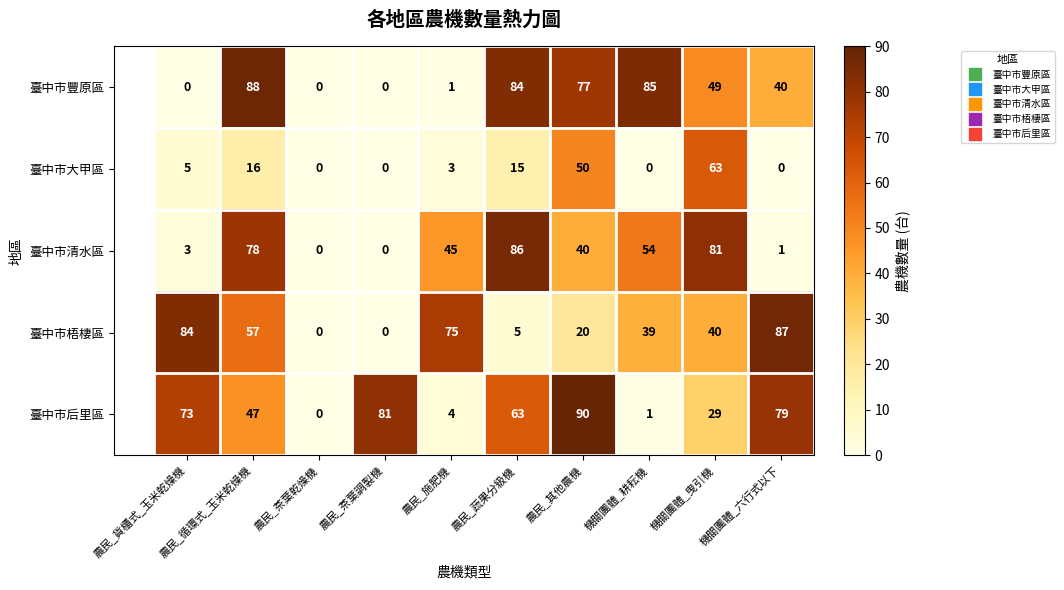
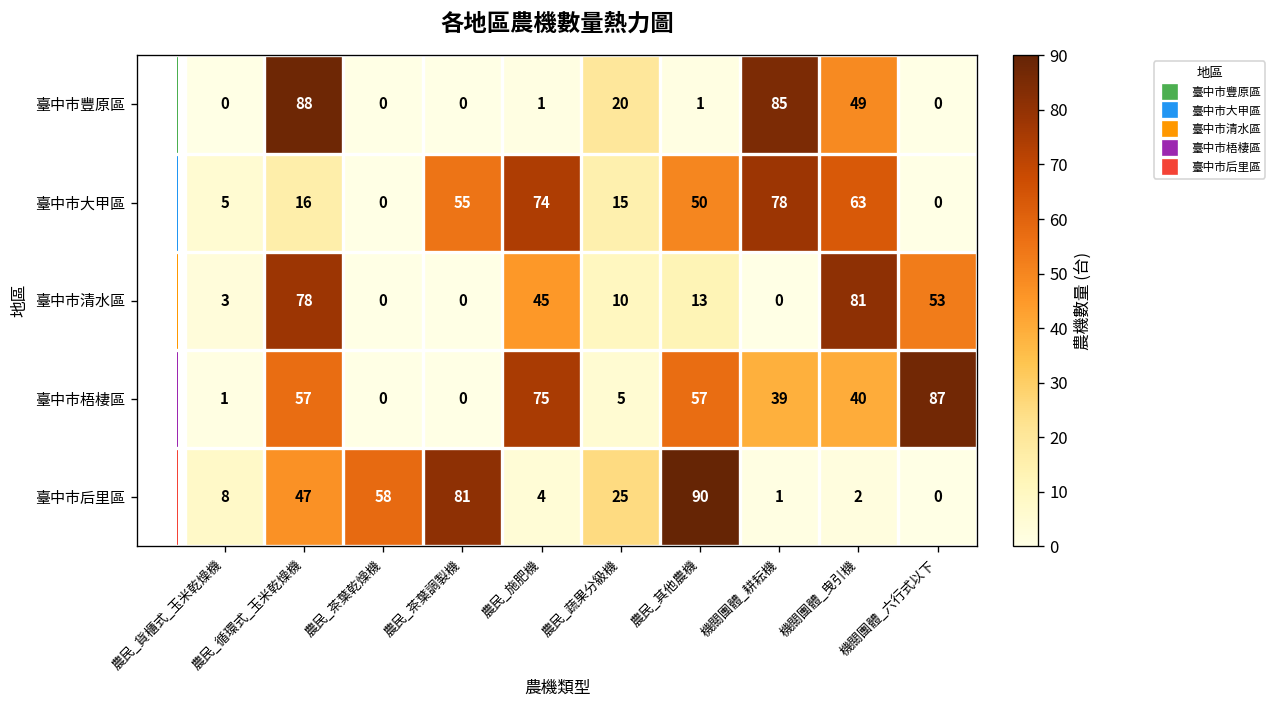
  {
    "臺中市豐原區": {
      "農民_貨櫃式_玉米乾燥機": 0,
      "農民_循環式_玉米乾燥機": 88,
      "農民_茶葉乾燥機": 0,
      "農民_茶葉調製機": 0,
      "農民_施肥機": 1,
-     "農民_蔬果分級機": 84,
-     "農民_其他農機": 77,
+     "農民_蔬果分級機": 20,
+     "農民_其他農機": 1,
      "機關團體_耕耘機": 85,
      "機關團體_曳引機": 49,
-     "機關團體_六行式以下": 40
+     "機關團體_六行式以下": 0
    },
    "臺中市大甲區": {
      "農民_貨櫃式_玉米乾燥機": 5,
      "農民_循環式_玉米乾燥機": 16,
      "農民_茶葉乾燥機": 0,
-     "農民_茶葉調製機": 0,
-     "農民_施肥機": 3,
+     "農民_茶葉調製機": 55,
+     "農民_施肥機": 74,
      "農民_蔬果分級機": 15,
      "農民_其他農機": 50,
-     "機關團體_耕耘機": 0,
+     "機關團體_耕耘機": 78,
      "機關團體_曳引機": 63,
      "機關團體_六行式以下": 0
    },
    "臺中市清水區": {
      "農民_貨櫃式_玉米乾燥機": 3,
      "農民_循環式_玉米乾燥機": 78,
      "農民_茶葉乾燥機": 0,
      "農民_茶葉調製機": 0,
      "農民_施肥機": 45,
-     "農民_蔬果分級機": 86,
-     "農民_其他農機": 40,
-     "機關團體_耕耘機": 54,
+     "農民_蔬果分級機": 10,
+     "農民_其他農機": 13,
+     "機關團體_耕耘機": 0,
      "機關團體_曳引機": 81,
-     "機關團體_六行式以下": 1
+     "機關團體_六行式以下": 53
    },
    "臺中市梧棲區": {
-     "農民_貨櫃式_玉米乾燥機": 84,
+     "農民_貨櫃式_玉米乾燥機": 1,
      "農民_循環式_玉米乾燥機": 57,
      "農民_茶葉乾燥機": 0,
      "農民_茶葉調製機": 0,
      "農民_施肥機": 75,
      "農民_蔬果分級機": 5,
-     "農民_其他農機": 20,
+     "農民_其他農機": 57,
      "機關團體_耕耘機": 39,
      "機關團體_曳引機": 40,
      "機關團體_六行式以下": 87
    },
    "臺中市后里區": {
-     "農民_貨櫃式_玉米乾燥機": 73,
+     "農民_貨櫃式_玉米乾燥機": 8,
      "農民_循環式_玉米乾燥機": 47,
-     "農民_茶葉乾燥機": 0,
+     "農民_茶葉乾燥機": 58,
      "農民_茶葉調製機": 81,
      "農民_施肥機": 4,
-     "農民_蔬果分級機": 63,
+     "農民_蔬果分級機": 25,
      "農民_其他農機": 90,
      "機關團體_耕耘機": 1,
-     "機關團體_曳引機": 29,
-     "機關團體_六行式以下": 79
+     "機關團體_曳引機": 2,
+     "機關團體_六行式以下": 0
    }
  }
